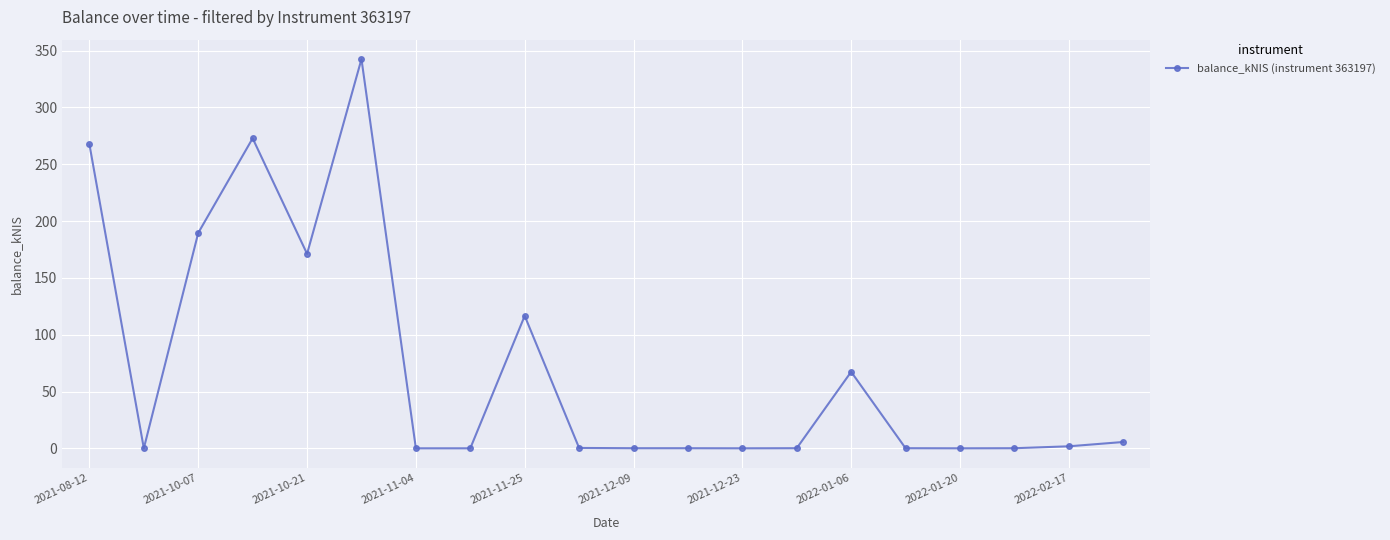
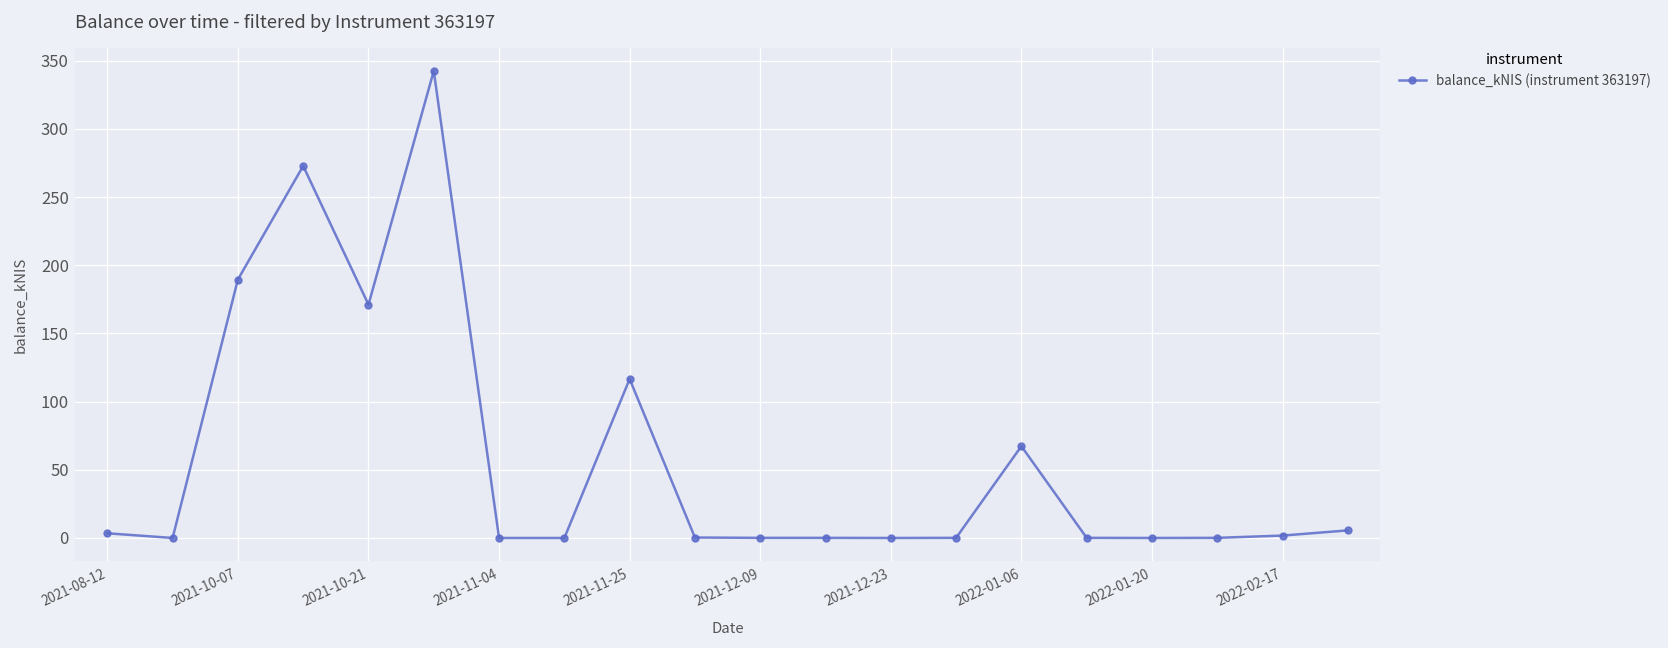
  {
-   "2021-08-12": 267,
+   "2021-08-12": 3,
    "2021-10-07": 190,
    "2021-10-21": 171,
    "2021-11-04": 0,
    "2021-11-25": 117,
    "2021-12-09": 0,
    "2021-12-23": 0,
    "2022-01-06": 67,
    "2022-01-20": 0,
    "2022-02-17": 2
  }
